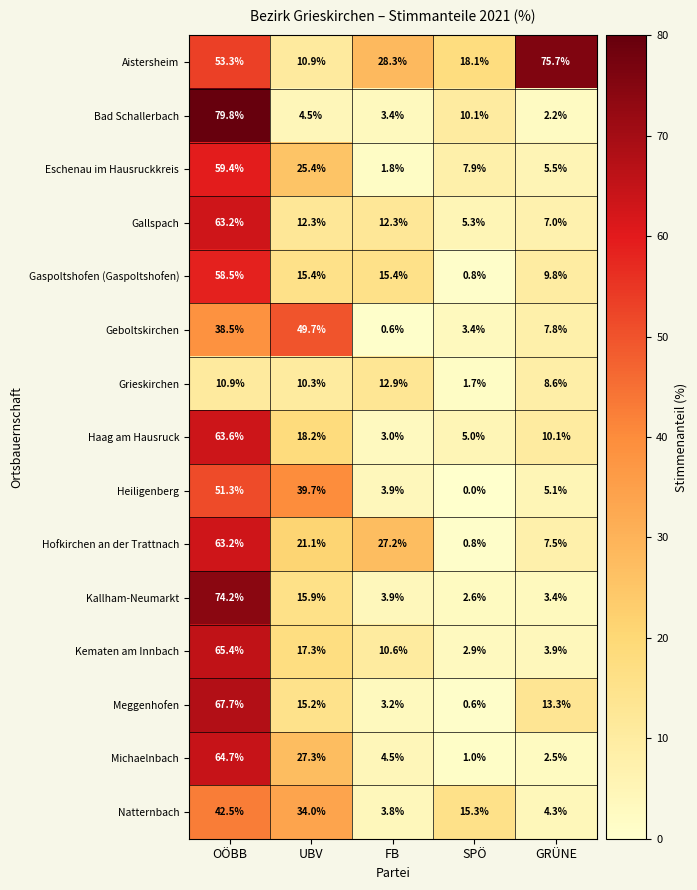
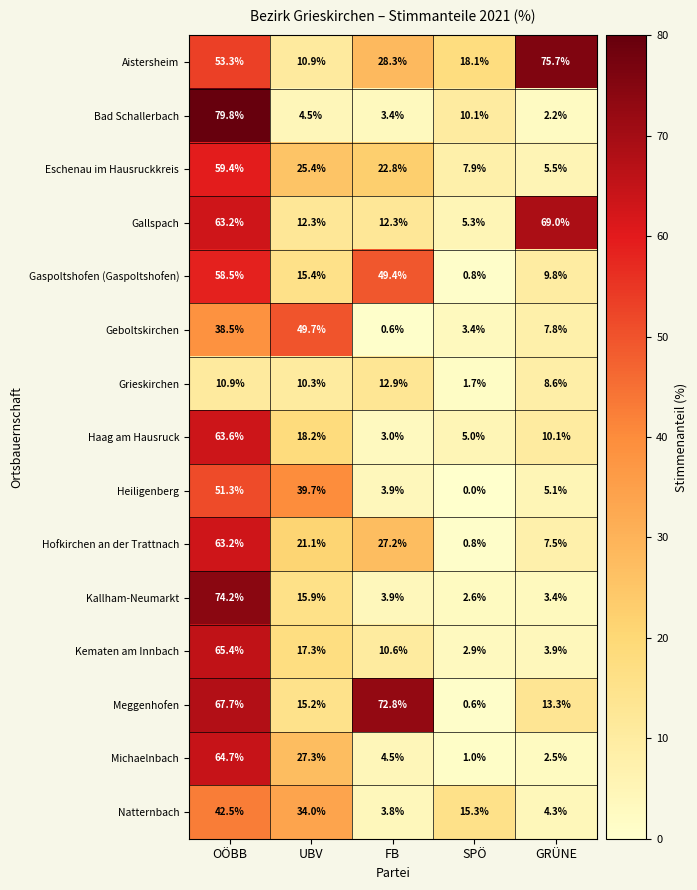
  {
    "Aistersheim": {
      "OÖBB": "53.3%",
      "UBV": "10.9%",
      "FB": "28.3%",
      "SPÖ": "18.1%",
      "GRÜNE": "75.7%"
    },
    "Bad Schallerbach": {
      "OÖBB": "79.8%",
      "UBV": "4.5%",
      "FB": "3.4%",
      "SPÖ": "10.1%",
      "GRÜNE": "2.2%"
    },
    "Eschenau im Hausruckkreis": {
      "OÖBB": "59.4%",
      "UBV": "25.4%",
-     "FB": "1.8%",
+     "FB": "22.8%",
      "SPÖ": "7.9%",
      "GRÜNE": "5.5%"
    },
    "Gallspach": {
      "OÖBB": "63.2%",
      "UBV": "12.3%",
      "FB": "12.3%",
      "SPÖ": "5.3%",
-     "GRÜNE": "7.0%"
+     "GRÜNE": "69.0%"
    },
    "Gaspoltshofen (Gaspoltshofen)": {
      "OÖBB": "58.5%",
      "UBV": "15.4%",
-     "FB": "15.4%",
+     "FB": "49.4%",
      "SPÖ": "0.8%",
      "GRÜNE": "9.8%"
    },
    "Geboltskirchen": {
      "OÖBB": "38.5%",
      "UBV": "49.7%",
      "FB": "0.6%",
      "SPÖ": "3.4%",
      "GRÜNE": "7.8%"
    },
    "Grieskirchen": {
      "OÖBB": "10.9%",
      "UBV": "10.3%",
      "FB": "12.9%",
      "SPÖ": "1.7%",
      "GRÜNE": "8.6%"
    },
    "Haag am Hausruck": {
      "OÖBB": "63.6%",
      "UBV": "18.2%",
      "FB": "3.0%",
      "SPÖ": "5.0%",
      "GRÜNE": "10.1%"
    },
    "Heiligenberg": {
      "OÖBB": "51.3%",
      "UBV": "39.7%",
      "FB": "3.9%",
      "SPÖ": "0.0%",
      "GRÜNE": "5.1%"
    },
    "Hofkirchen an der Trattnach": {
      "OÖBB": "63.2%",
      "UBV": "21.1%",
      "FB": "27.2%",
      "SPÖ": "0.8%",
      "GRÜNE": "7.5%"
    },
    "Kallham-Neumarkt": {
      "OÖBB": "74.2%",
      "UBV": "15.9%",
      "FB": "3.9%",
      "SPÖ": "2.6%",
      "GRÜNE": "3.4%"
    },
    "Kematen am Innbach": {
      "OÖBB": "65.4%",
      "UBV": "17.3%",
      "FB": "10.6%",
      "SPÖ": "2.9%",
      "GRÜNE": "3.9%"
    },
    "Meggenhofen": {
      "OÖBB": "67.7%",
      "UBV": "15.2%",
-     "FB": "3.2%",
+     "FB": "72.8%",
      "SPÖ": "0.6%",
      "GRÜNE": "13.3%"
    },
    "Michaelnbach": {
      "OÖBB": "64.7%",
      "UBV": "27.3%",
      "FB": "4.5%",
      "SPÖ": "1.0%",
      "GRÜNE": "2.5%"
    },
    "Natternbach": {
      "OÖBB": "42.5%",
      "UBV": "34.0%",
      "FB": "3.8%",
      "SPÖ": "15.3%",
      "GRÜNE": "4.3%"
    }
  }
